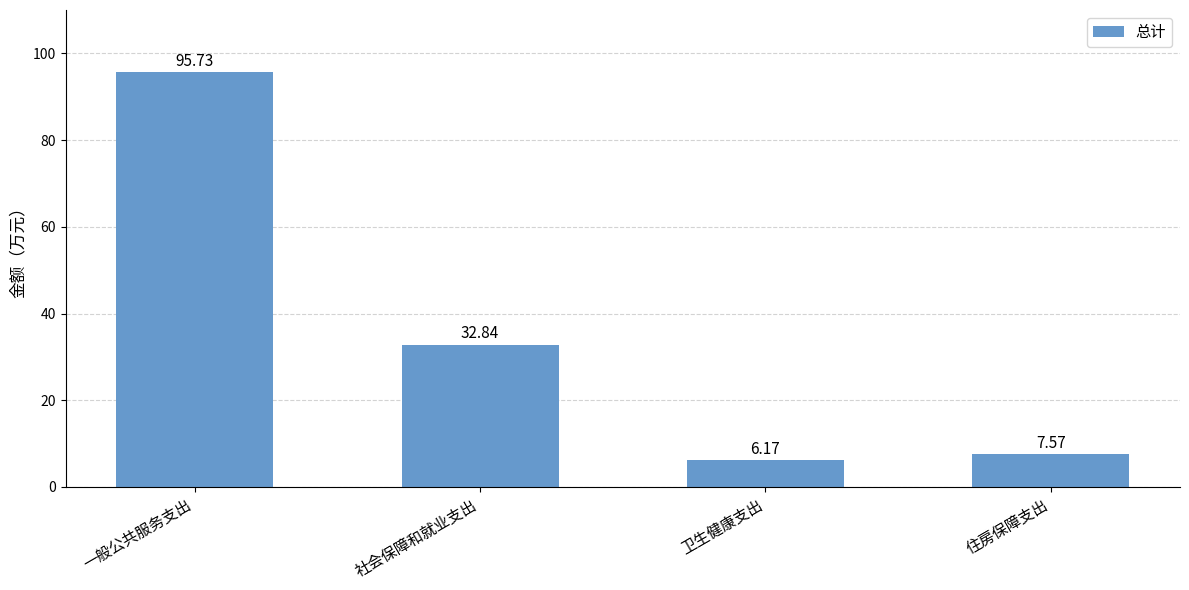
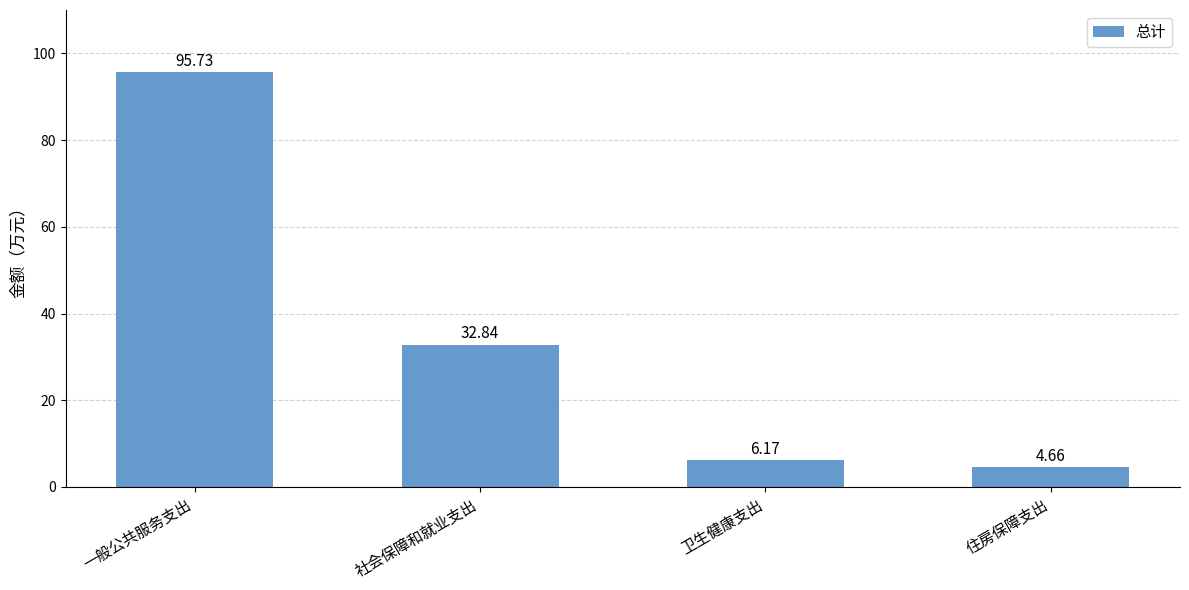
  {
    "一般公共服务支出": 95.73,
    "社会保障和就业支出": 32.84,
    "卫生健康支出": 6.17,
-   "住房保障支出": 7.57
+   "住房保障支出": 4.66
  }
